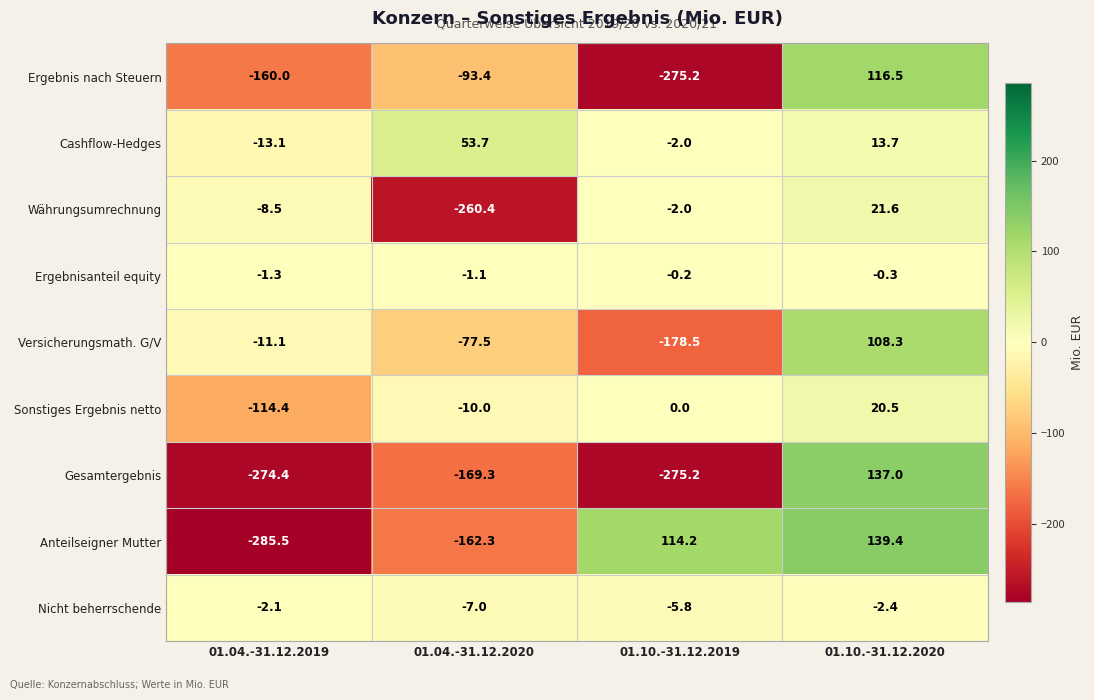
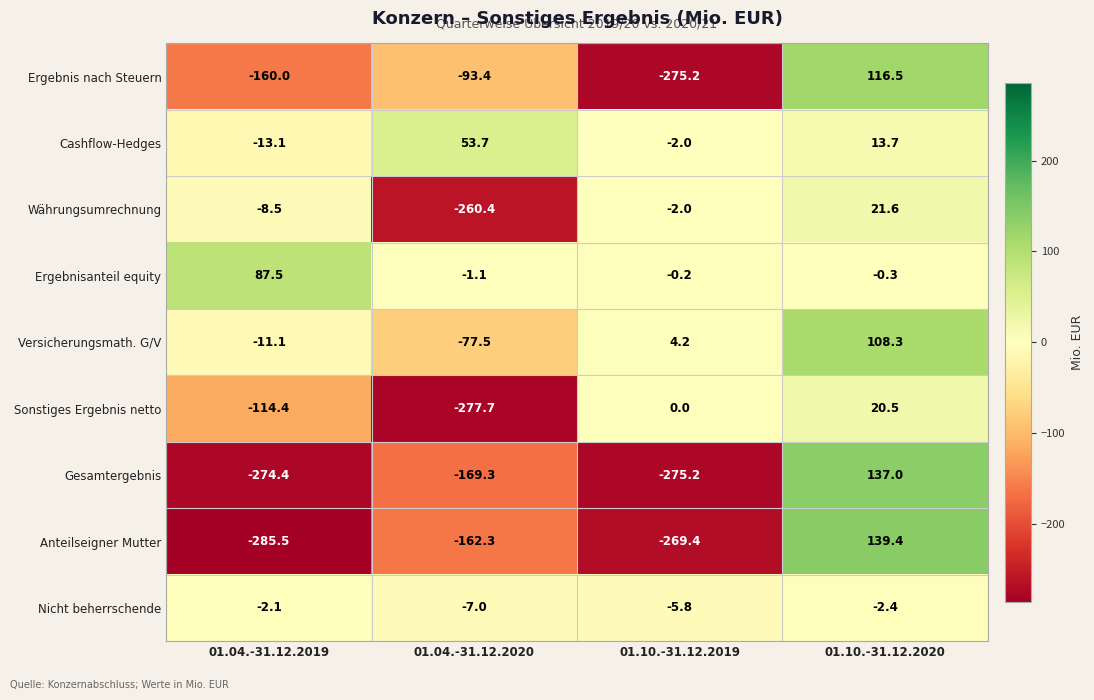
  {
    "Ergebnis nach Steuern": {
      "01.04.-31.12.2019": -160.0,
      "01.04.-31.12.2020": -93.4,
      "01.10.-31.12.2019": -275.2,
      "01.10.-31.12.2020": 116.5
    },
    "Cashflow-Hedges": {
      "01.04.-31.12.2019": -13.1,
      "01.04.-31.12.2020": 53.7,
      "01.10.-31.12.2019": -2.0,
      "01.10.-31.12.2020": 13.7
    },
    "Währungsumrechnung": {
      "01.04.-31.12.2019": -8.5,
      "01.04.-31.12.2020": -260.4,
      "01.10.-31.12.2019": -2.0,
      "01.10.-31.12.2020": 21.6
    },
    "Ergebnisanteil equity": {
-     "01.04.-31.12.2019": -1.3,
+     "01.04.-31.12.2019": 87.5,
      "01.04.-31.12.2020": -1.1,
      "01.10.-31.12.2019": -0.2,
      "01.10.-31.12.2020": -0.3
    },
    "Versicherungsmath. G/V": {
      "01.04.-31.12.2019": -11.1,
      "01.04.-31.12.2020": -77.5,
-     "01.10.-31.12.2019": -178.5,
+     "01.10.-31.12.2019": 4.2,
      "01.10.-31.12.2020": 108.3
    },
    "Sonstiges Ergebnis netto": {
      "01.04.-31.12.2019": -114.4,
-     "01.04.-31.12.2020": -10.0,
+     "01.04.-31.12.2020": -277.7,
      "01.10.-31.12.2019": 0.0,
      "01.10.-31.12.2020": 20.5
    },
    "Gesamtergebnis": {
      "01.04.-31.12.2019": -274.4,
      "01.04.-31.12.2020": -169.3,
      "01.10.-31.12.2019": -275.2,
      "01.10.-31.12.2020": 137.0
    },
    "Anteilseigner Mutter": {
      "01.04.-31.12.2019": -285.5,
      "01.04.-31.12.2020": -162.3,
-     "01.10.-31.12.2019": 114.2,
+     "01.10.-31.12.2019": -269.4,
      "01.10.-31.12.2020": 139.4
    },
    "Nicht beherrschende": {
      "01.04.-31.12.2019": -2.1,
      "01.04.-31.12.2020": -7.0,
      "01.10.-31.12.2019": -5.8,
      "01.10.-31.12.2020": -2.4
    }
  }
